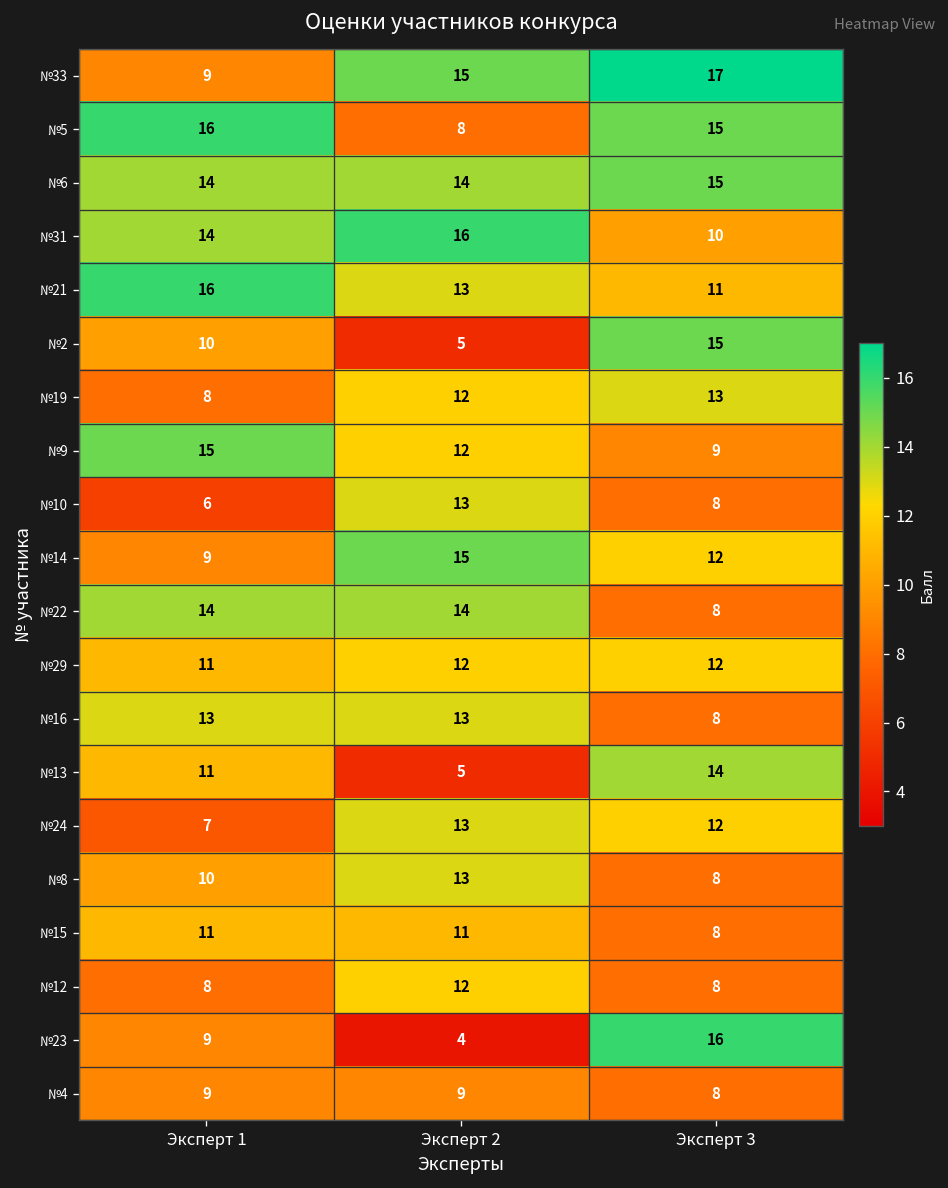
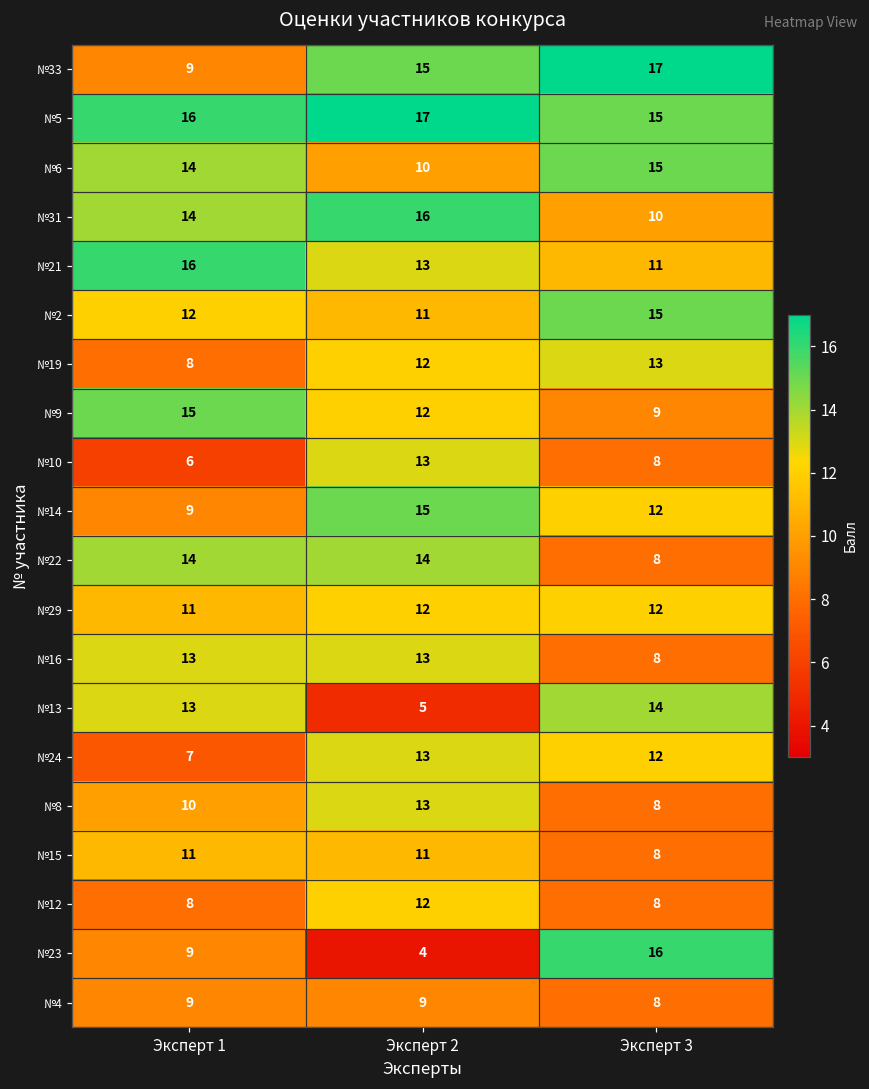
  {
    "№33": {
      "Эксперт 1": 9,
      "Эксперт 2": 15,
      "Эксперт 3": 17
    },
    "№5": {
      "Эксперт 1": 16,
-     "Эксперт 2": 8,
+     "Эксперт 2": 17,
      "Эксперт 3": 15
    },
    "№6": {
      "Эксперт 1": 14,
-     "Эксперт 2": 14,
+     "Эксперт 2": 10,
      "Эксперт 3": 15
    },
    "№31": {
      "Эксперт 1": 14,
      "Эксперт 2": 16,
      "Эксперт 3": 10
    },
    "№21": {
      "Эксперт 1": 16,
      "Эксперт 2": 13,
      "Эксперт 3": 11
    },
    "№2": {
-     "Эксперт 1": 10,
-     "Эксперт 2": 5,
+     "Эксперт 1": 12,
+     "Эксперт 2": 11,
      "Эксперт 3": 15
    },
    "№19": {
      "Эксперт 1": 8,
      "Эксперт 2": 12,
      "Эксперт 3": 13
    },
    "№9": {
      "Эксперт 1": 15,
      "Эксперт 2": 12,
      "Эксперт 3": 9
    },
    "№10": {
      "Эксперт 1": 6,
      "Эксперт 2": 13,
      "Эксперт 3": 8
    },
    "№14": {
      "Эксперт 1": 9,
      "Эксперт 2": 15,
      "Эксперт 3": 12
    },
    "№22": {
      "Эксперт 1": 14,
      "Эксперт 2": 14,
      "Эксперт 3": 8
    },
    "№29": {
      "Эксперт 1": 11,
      "Эксперт 2": 12,
      "Эксперт 3": 12
    },
    "№16": {
      "Эксперт 1": 13,
      "Эксперт 2": 13,
      "Эксперт 3": 8
    },
    "№13": {
-     "Эксперт 1": 11,
+     "Эксперт 1": 13,
      "Эксперт 2": 5,
      "Эксперт 3": 14
    },
    "№24": {
      "Эксперт 1": 7,
      "Эксперт 2": 13,
      "Эксперт 3": 12
    },
    "№8": {
      "Эксперт 1": 10,
      "Эксперт 2": 13,
      "Эксперт 3": 8
    },
    "№15": {
      "Эксперт 1": 11,
      "Эксперт 2": 11,
      "Эксперт 3": 8
    },
    "№12": {
      "Эксперт 1": 8,
      "Эксперт 2": 12,
      "Эксперт 3": 8
    },
    "№23": {
      "Эксперт 1": 9,
      "Эксперт 2": 4,
      "Эксперт 3": 16
    },
    "№4": {
      "Эксперт 1": 9,
      "Эксперт 2": 9,
      "Эксперт 3": 8
    }
  }
